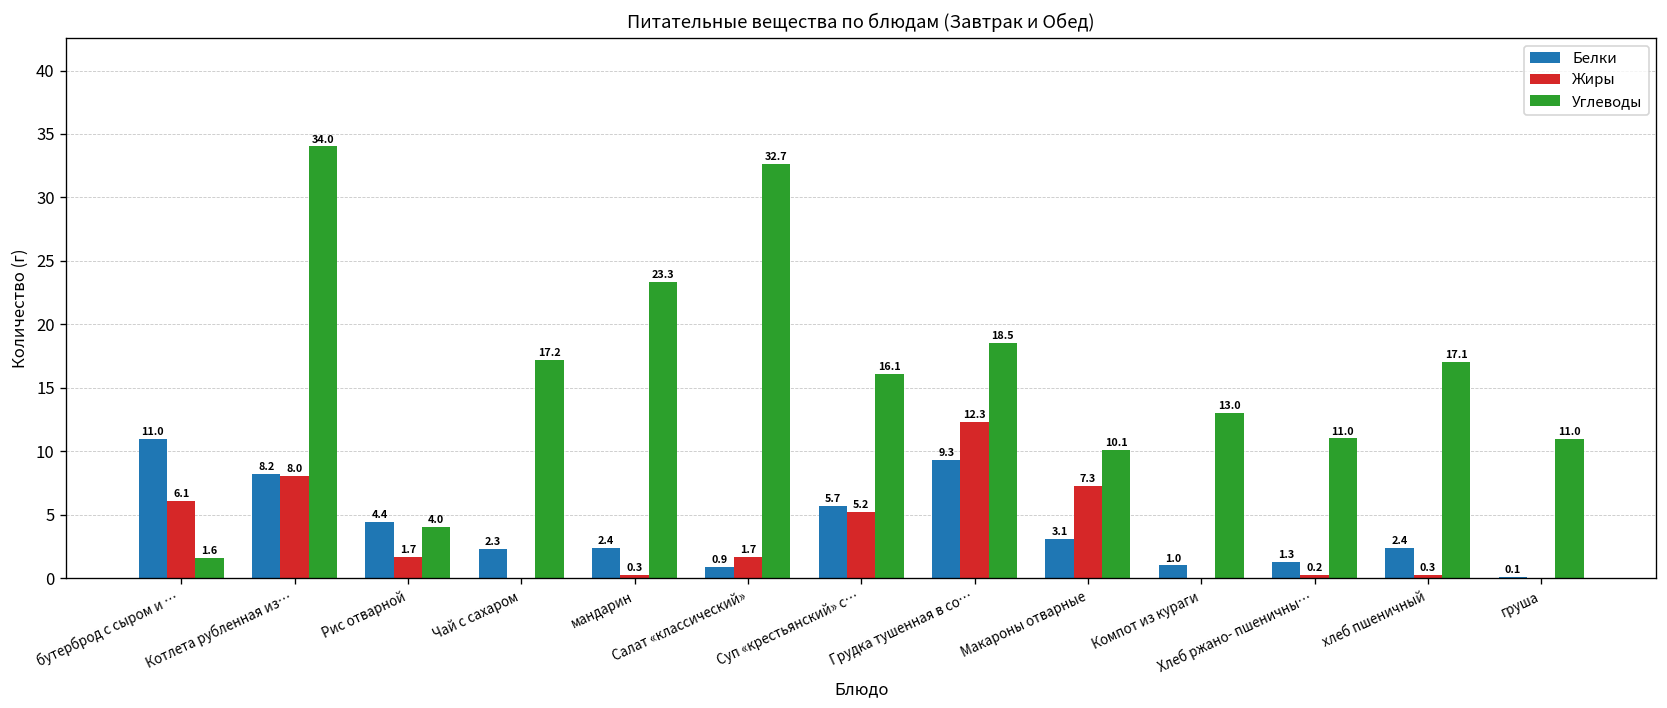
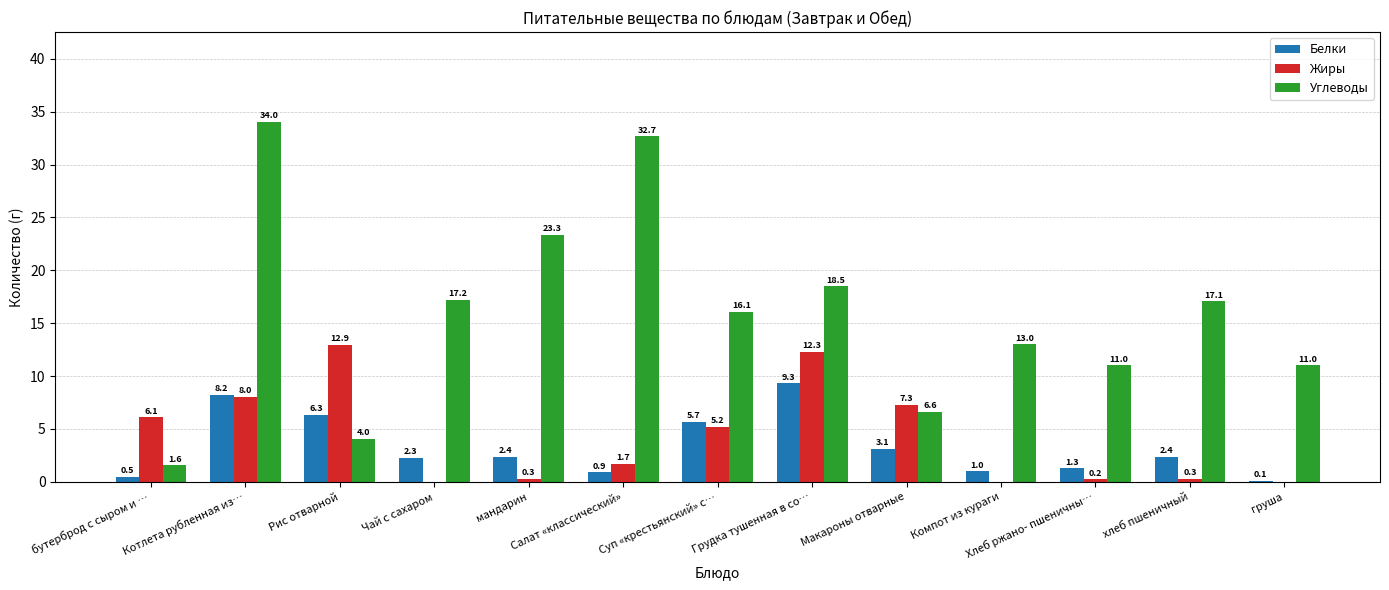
  {
    "Белки": {
-     "бутерброд с сыром и …": 11.0,
+     "бутерброд с сыром и …": 0.5,
      "Котлета рубленная из…": 8.2,
-     "Рис отварной": 4.4,
+     "Рис отварной": 6.3,
      "Чай с сахаром": 2.3,
      "мандарин": 2.4,
      "Салат «классический»": 0.9,
      "Суп «крестьянский» с…": 5.7,
      "Грудка тушенная в со…": 9.3,
      "Макароны отварные": 3.1,
      "Компот из кураги": 1.0,
      "Хлеб ржано- пшеничны…": 1.3,
      "хлеб пшеничный": 2.4,
      "груша": 0.1
    },
    "Жиры": {
      "бутерброд с сыром и …": 6.1,
      "Котлета рубленная из…": 8.0,
-     "Рис отварной": 1.7,
+     "Рис отварной": 12.9,
      "мандарин": 0.3,
      "Салат «классический»": 1.7,
      "Суп «крестьянский» с…": 5.2,
      "Грудка тушенная в со…": 12.3,
      "Макароны отварные": 7.3,
      "Хлеб ржано- пшеничны…": 0.2,
      "хлеб пшеничный": 0.3
    },
    "Углеводы": {
      "бутерброд с сыром и …": 1.6,
      "Котлета рубленная из…": 34.0,
      "Рис отварной": 4.0,
      "Чай с сахаром": 17.2,
      "мандарин": 23.3,
      "Салат «классический»": 32.7,
      "Суп «крестьянский» с…": 16.1,
      "Грудка тушенная в со…": 18.5,
-     "Макароны отварные": 10.1,
+     "Макароны отварные": 6.6,
      "Компот из кураги": 13.0,
      "Хлеб ржано- пшеничны…": 11.0,
      "хлеб пшеничный": 17.1,
      "груша": 11.0
    }
  }
